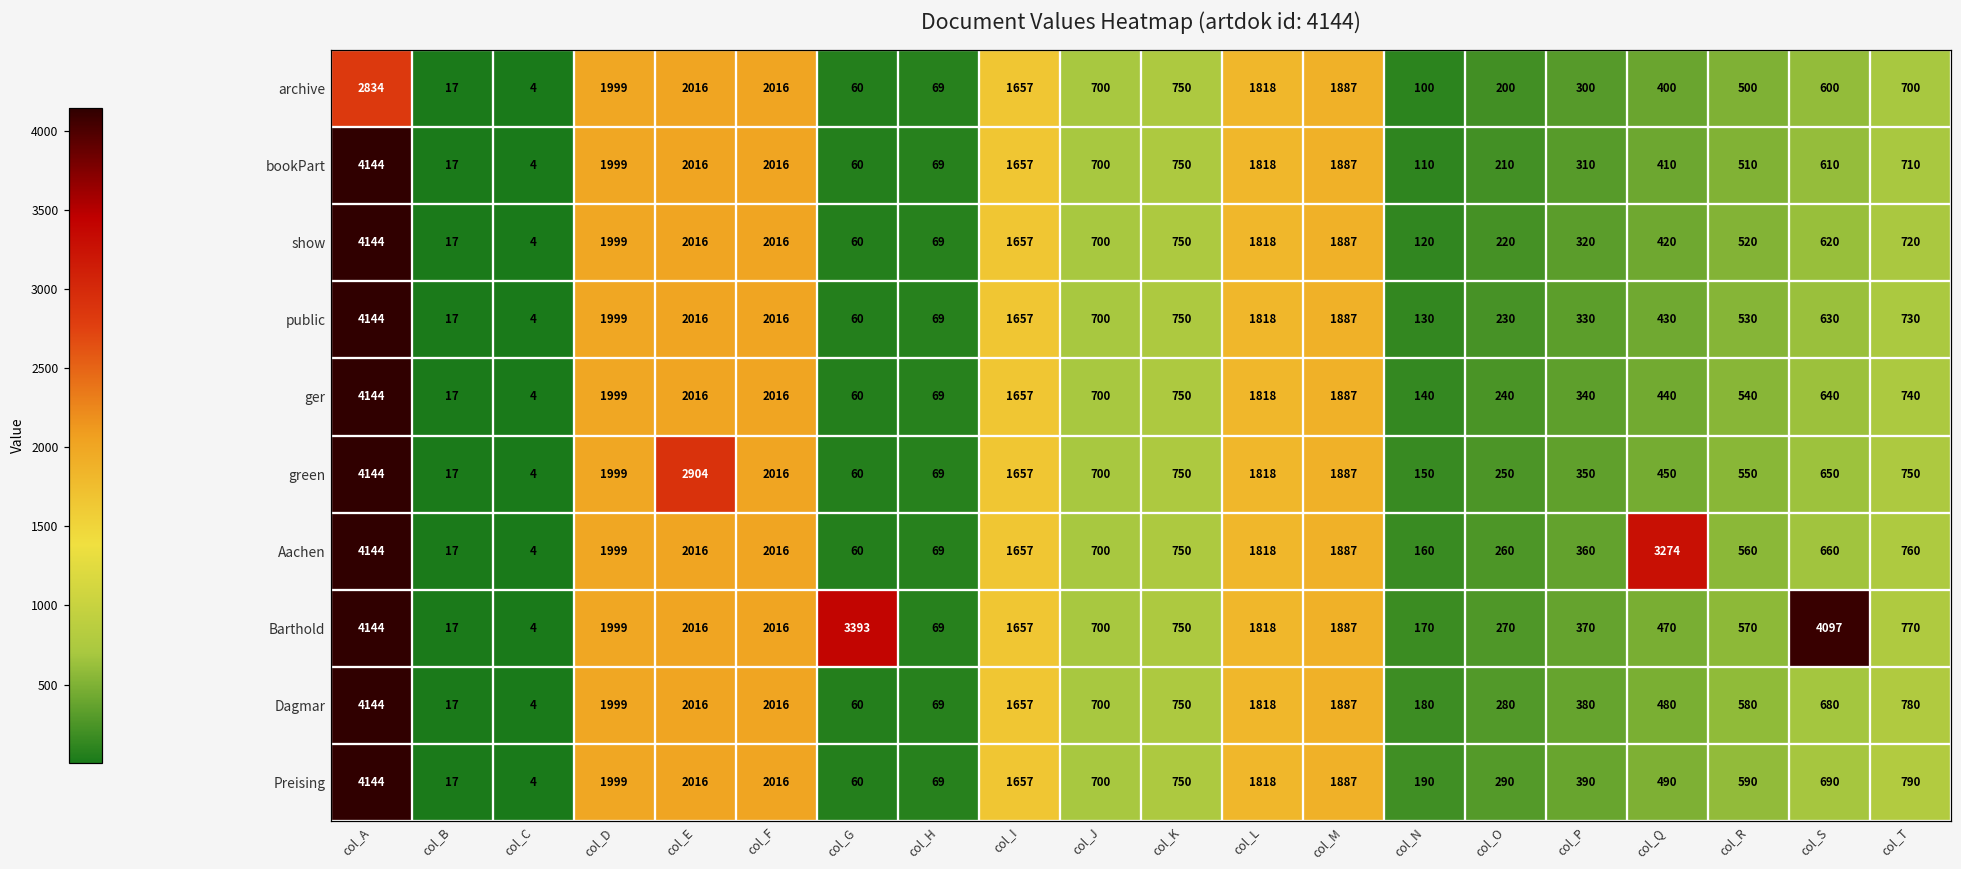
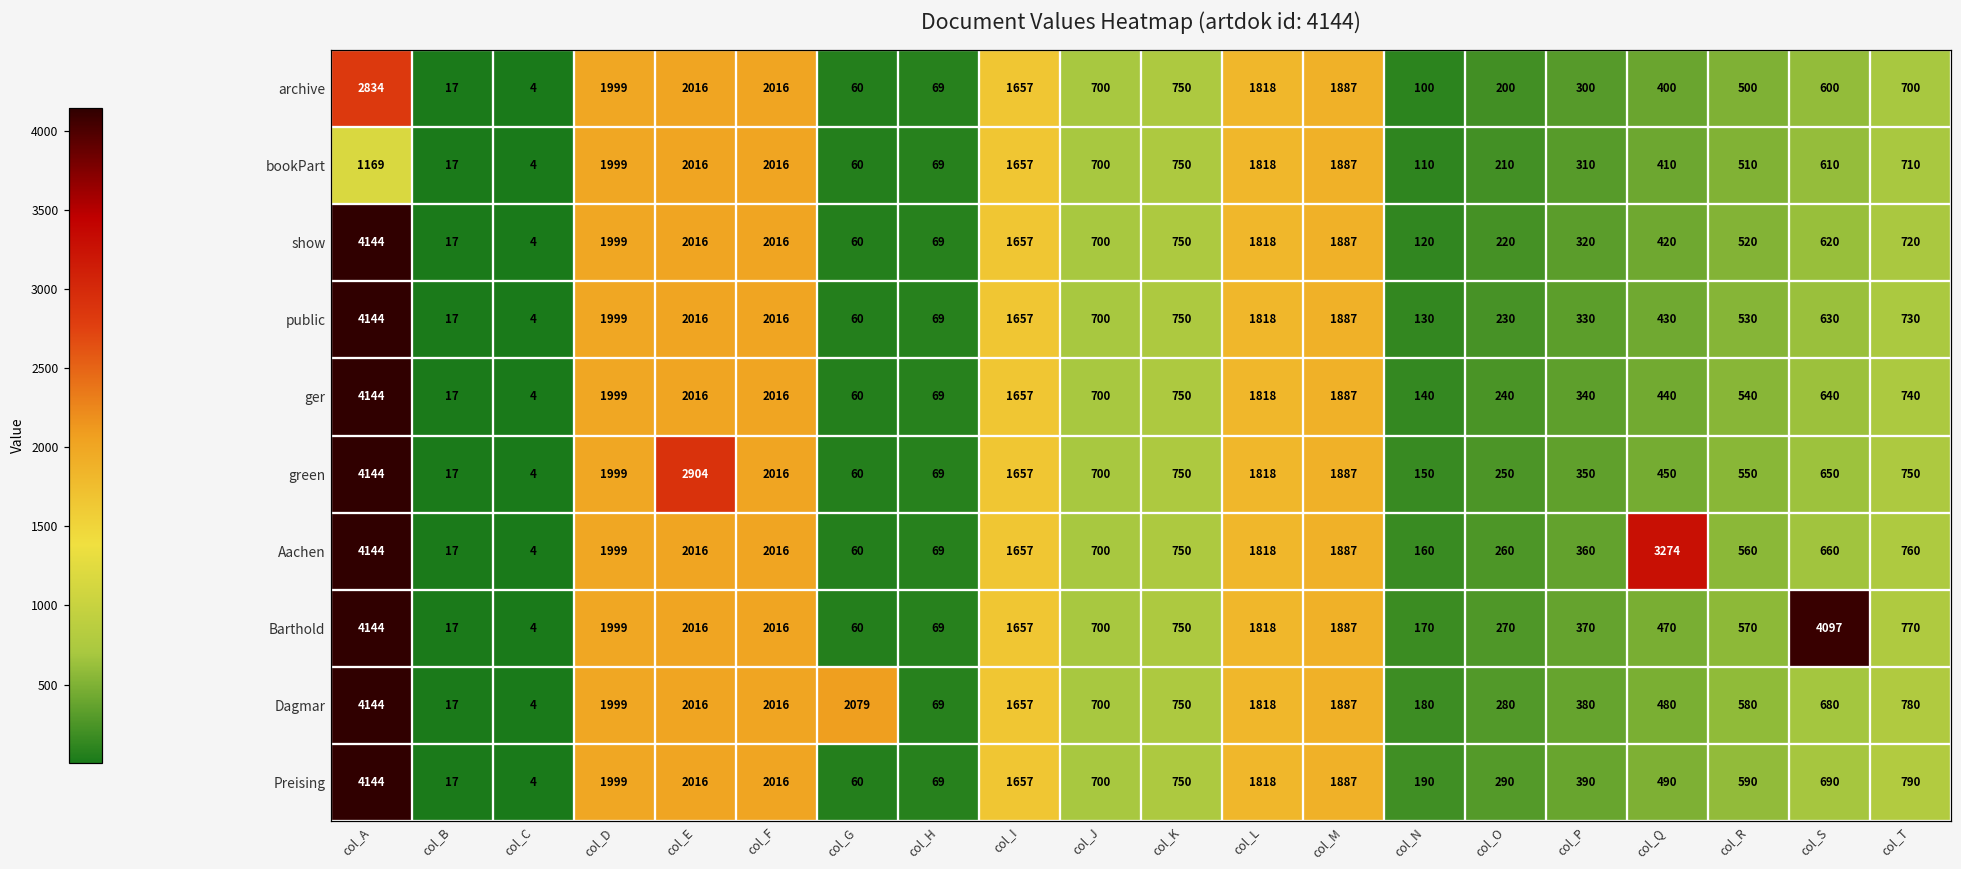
  {
    "archive": {
      "col_A": 2834,
      "col_B": 17,
      "col_C": 4,
      "col_D": 1999,
      "col_E": 2016,
      "col_F": 2016,
      "col_G": 60,
      "col_H": 69,
      "col_I": 1657,
      "col_J": 700,
      "col_K": 750,
      "col_L": 1818,
      "col_M": 1887,
      "col_N": 100,
      "col_O": 200,
      "col_P": 300,
      "col_Q": 400,
      "col_R": 500,
      "col_S": 600,
      "col_T": 700
    },
    "bookPart": {
-     "col_A": 4144,
+     "col_A": 1169,
      "col_B": 17,
      "col_C": 4,
      "col_D": 1999,
      "col_E": 2016,
      "col_F": 2016,
      "col_G": 60,
      "col_H": 69,
      "col_I": 1657,
      "col_J": 700,
      "col_K": 750,
      "col_L": 1818,
      "col_M": 1887,
      "col_N": 110,
      "col_O": 210,
      "col_P": 310,
      "col_Q": 410,
      "col_R": 510,
      "col_S": 610,
      "col_T": 710
    },
    "show": {
      "col_A": 4144,
      "col_B": 17,
      "col_C": 4,
      "col_D": 1999,
      "col_E": 2016,
      "col_F": 2016,
      "col_G": 60,
      "col_H": 69,
      "col_I": 1657,
      "col_J": 700,
      "col_K": 750,
      "col_L": 1818,
      "col_M": 1887,
      "col_N": 120,
      "col_O": 220,
      "col_P": 320,
      "col_Q": 420,
      "col_R": 520,
      "col_S": 620,
      "col_T": 720
    },
    "public": {
      "col_A": 4144,
      "col_B": 17,
      "col_C": 4,
      "col_D": 1999,
      "col_E": 2016,
      "col_F": 2016,
      "col_G": 60,
      "col_H": 69,
      "col_I": 1657,
      "col_J": 700,
      "col_K": 750,
      "col_L": 1818,
      "col_M": 1887,
      "col_N": 130,
      "col_O": 230,
      "col_P": 330,
      "col_Q": 430,
      "col_R": 530,
      "col_S": 630,
      "col_T": 730
    },
    "ger": {
      "col_A": 4144,
      "col_B": 17,
      "col_C": 4,
      "col_D": 1999,
      "col_E": 2016,
      "col_F": 2016,
      "col_G": 60,
      "col_H": 69,
      "col_I": 1657,
      "col_J": 700,
      "col_K": 750,
      "col_L": 1818,
      "col_M": 1887,
      "col_N": 140,
      "col_O": 240,
      "col_P": 340,
      "col_Q": 440,
      "col_R": 540,
      "col_S": 640,
      "col_T": 740
    },
    "green": {
      "col_A": 4144,
      "col_B": 17,
      "col_C": 4,
      "col_D": 1999,
      "col_E": 2904,
      "col_F": 2016,
      "col_G": 60,
      "col_H": 69,
      "col_I": 1657,
      "col_J": 700,
      "col_K": 750,
      "col_L": 1818,
      "col_M": 1887,
      "col_N": 150,
      "col_O": 250,
      "col_P": 350,
      "col_Q": 450,
      "col_R": 550,
      "col_S": 650,
      "col_T": 750
    },
    "Aachen": {
      "col_A": 4144,
      "col_B": 17,
      "col_C": 4,
      "col_D": 1999,
      "col_E": 2016,
      "col_F": 2016,
      "col_G": 60,
      "col_H": 69,
      "col_I": 1657,
      "col_J": 700,
      "col_K": 750,
      "col_L": 1818,
      "col_M": 1887,
      "col_N": 160,
      "col_O": 260,
      "col_P": 360,
      "col_Q": 3274,
      "col_R": 560,
      "col_S": 660,
      "col_T": 760
    },
    "Barthold": {
      "col_A": 4144,
      "col_B": 17,
      "col_C": 4,
      "col_D": 1999,
      "col_E": 2016,
      "col_F": 2016,
-     "col_G": 3393,
+     "col_G": 60,
      "col_H": 69,
      "col_I": 1657,
      "col_J": 700,
      "col_K": 750,
      "col_L": 1818,
      "col_M": 1887,
      "col_N": 170,
      "col_O": 270,
      "col_P": 370,
      "col_Q": 470,
      "col_R": 570,
      "col_S": 4097,
      "col_T": 770
    },
    "Dagmar": {
      "col_A": 4144,
      "col_B": 17,
      "col_C": 4,
      "col_D": 1999,
      "col_E": 2016,
      "col_F": 2016,
-     "col_G": 60,
+     "col_G": 2079,
      "col_H": 69,
      "col_I": 1657,
      "col_J": 700,
      "col_K": 750,
      "col_L": 1818,
      "col_M": 1887,
      "col_N": 180,
      "col_O": 280,
      "col_P": 380,
      "col_Q": 480,
      "col_R": 580,
      "col_S": 680,
      "col_T": 780
    },
    "Preising": {
      "col_A": 4144,
      "col_B": 17,
      "col_C": 4,
      "col_D": 1999,
      "col_E": 2016,
      "col_F": 2016,
      "col_G": 60,
      "col_H": 69,
      "col_I": 1657,
      "col_J": 700,
      "col_K": 750,
      "col_L": 1818,
      "col_M": 1887,
      "col_N": 190,
      "col_O": 290,
      "col_P": 390,
      "col_Q": 490,
      "col_R": 590,
      "col_S": 690,
      "col_T": 790
    }
  }
